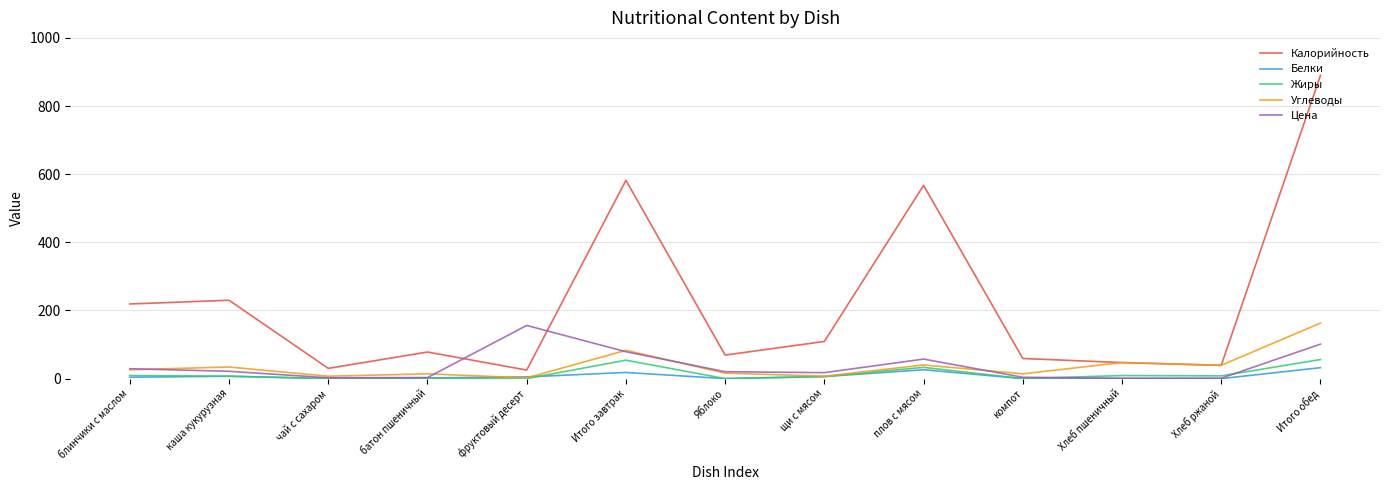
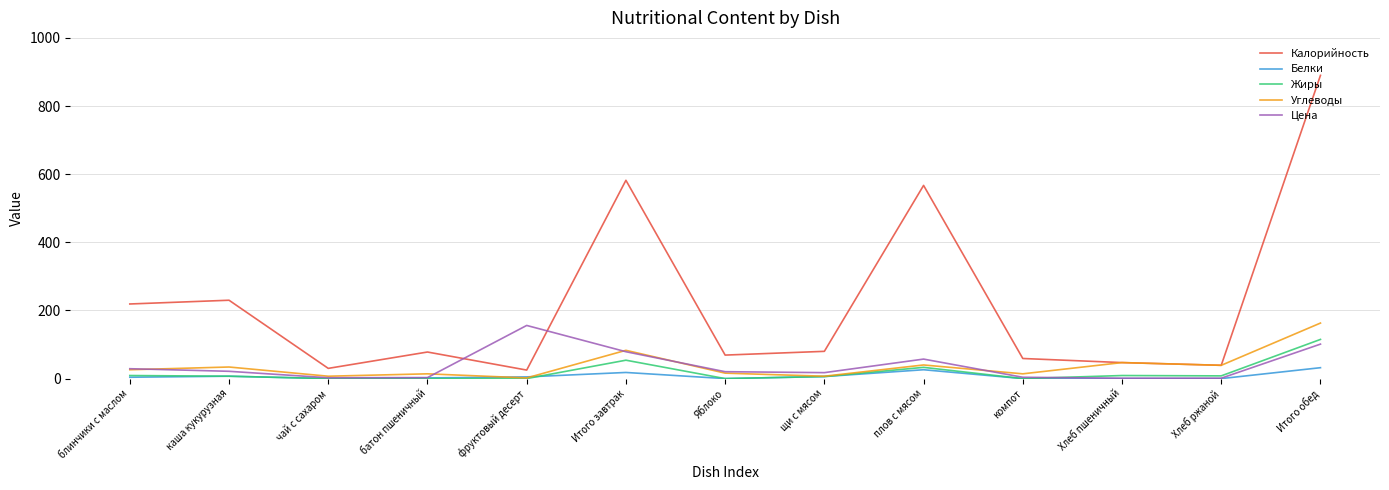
  {
    "Калорийность": {
      "блинчики с маслом": 220,
      "каша кукурузная": 230,
      "чай с сахаром": 30,
      "батон пшеничный": 80,
      "фруктовый десерт": 30,
      "Итого завтрак": 580,
      "Яблоко": 70,
-     "щи с мясом": 110,
+     "щи с мясом": 80,
      "плов с мясом": 570,
      "компот": 60,
      "Итого обед": 890
    },
    "Белки": {
      "Итого завтрак": 20,
      "Итого обед": 30
    },
    "Жиры": {
      "Итого завтрак": 50,
      "Хлеб пшеничный": 10,
-     "Итого обед": 60
+     "Итого обед": 120
    },
    "Углеводы": {
      "каша кукурузная": 30,
      "батон пшеничный": 10,
      "компот": 10,
      "Итого обед": 160
    },
    "Цена": {
      "каша кукурузная": 20,
      "фруктовый десерт": 160,
      "щи с мясом": 20,
      "плов с мясом": 60,
      "Итого обед": 100
    }
  }
